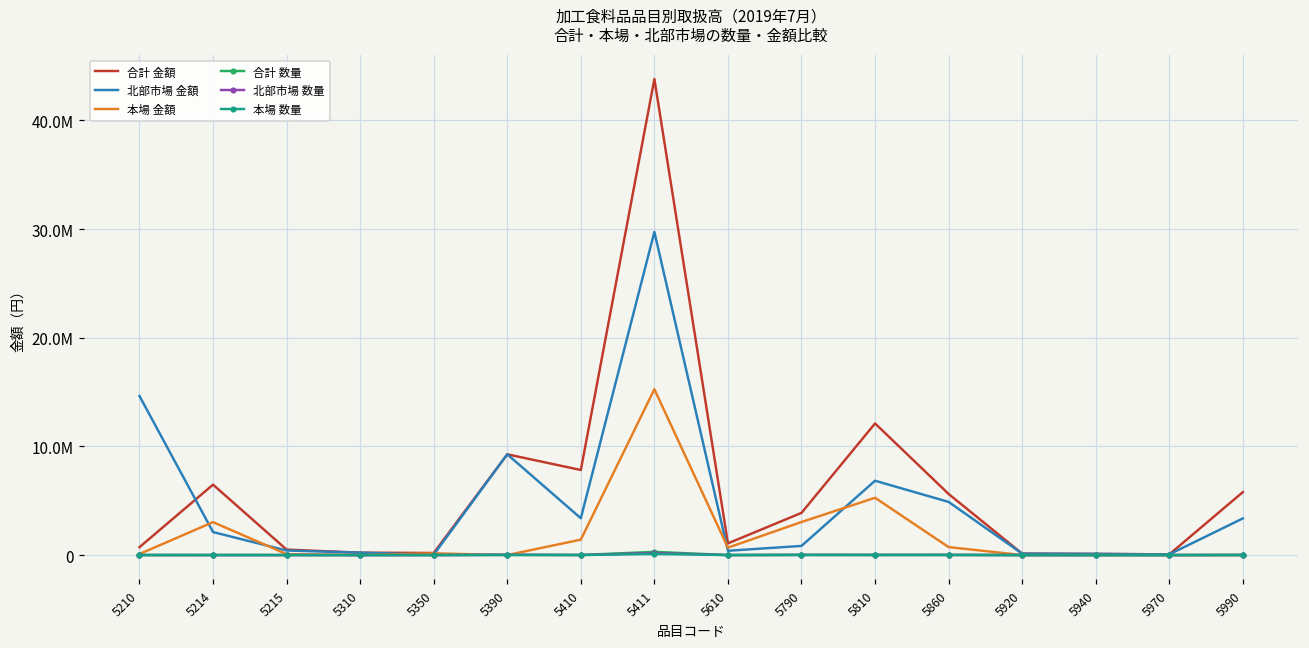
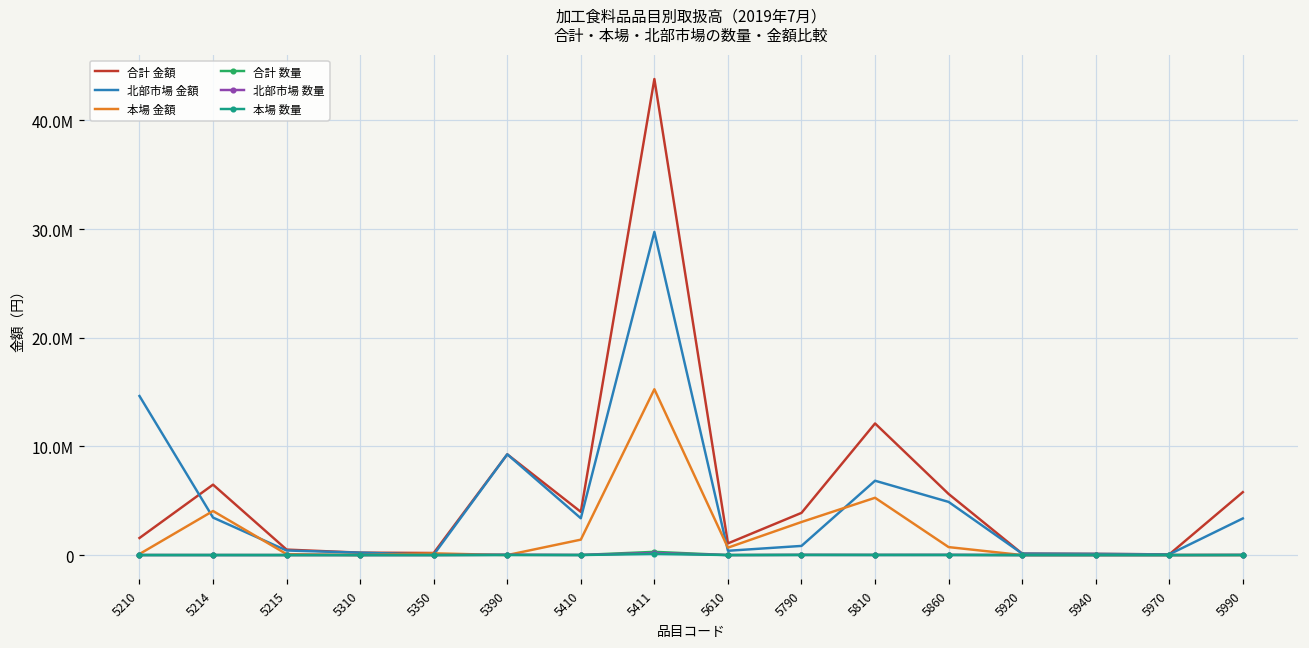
  {
    "合計 金額": {
-     "5210": 1000000,
+     "5210": 2000000,
      "5214": 6000000,
-     "5410": 8000000,
+     "5410": 4000000,
      "5411": 44000000,
      "5610": 1000000,
      "5790": 4000000,
      "5810": 12000000,
      "5860": 6000000,
      "5990": 6000000
    },
    "北部市場 金額": {
      "5210": 15000000,
-     "5214": 2000000,
+     "5214": 3000000,
      "5410": 3000000,
      "5411": 30000000,
      "5610": 0,
      "5790": 1000000,
      "5810": 7000000,
      "5860": 5000000,
      "5990": 3000000
    },
    "本場 金額": {
-     "5214": 3000000,
+     "5214": 4000000,
      "5410": 1000000,
      "5411": 15000000,
      "5610": 1000000,
      "5790": 3000000,
      "5810": 5000000,
      "5860": 1000000
    }
  }
